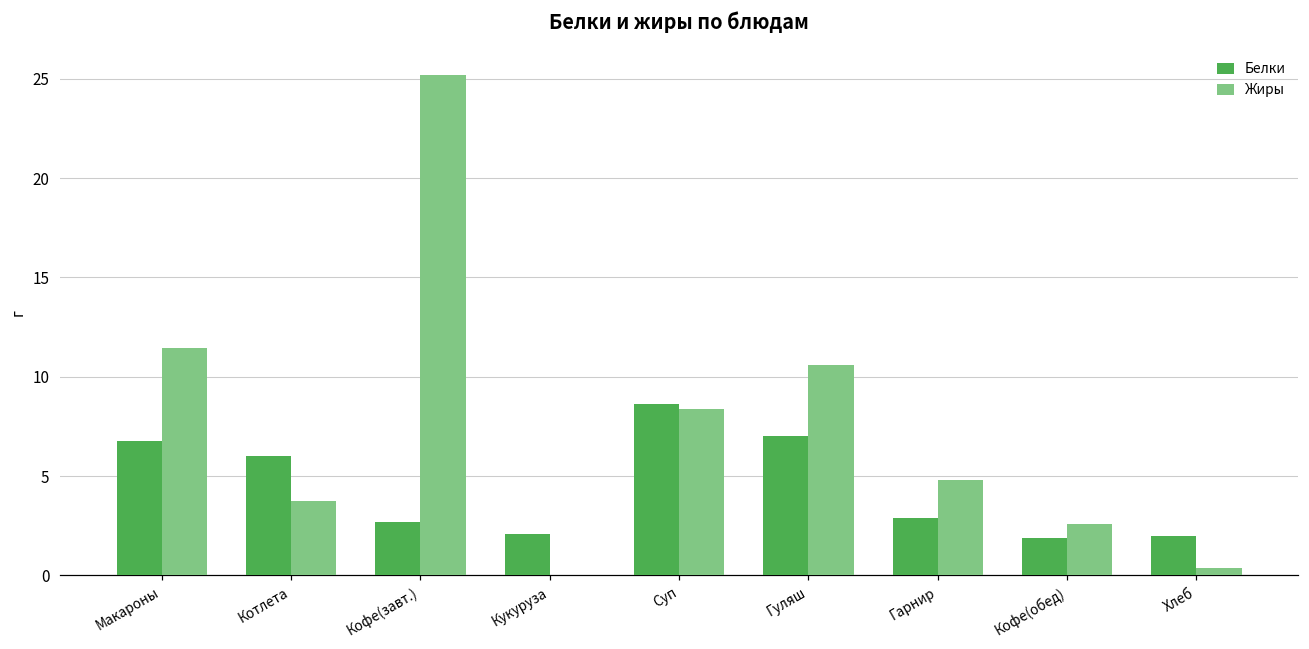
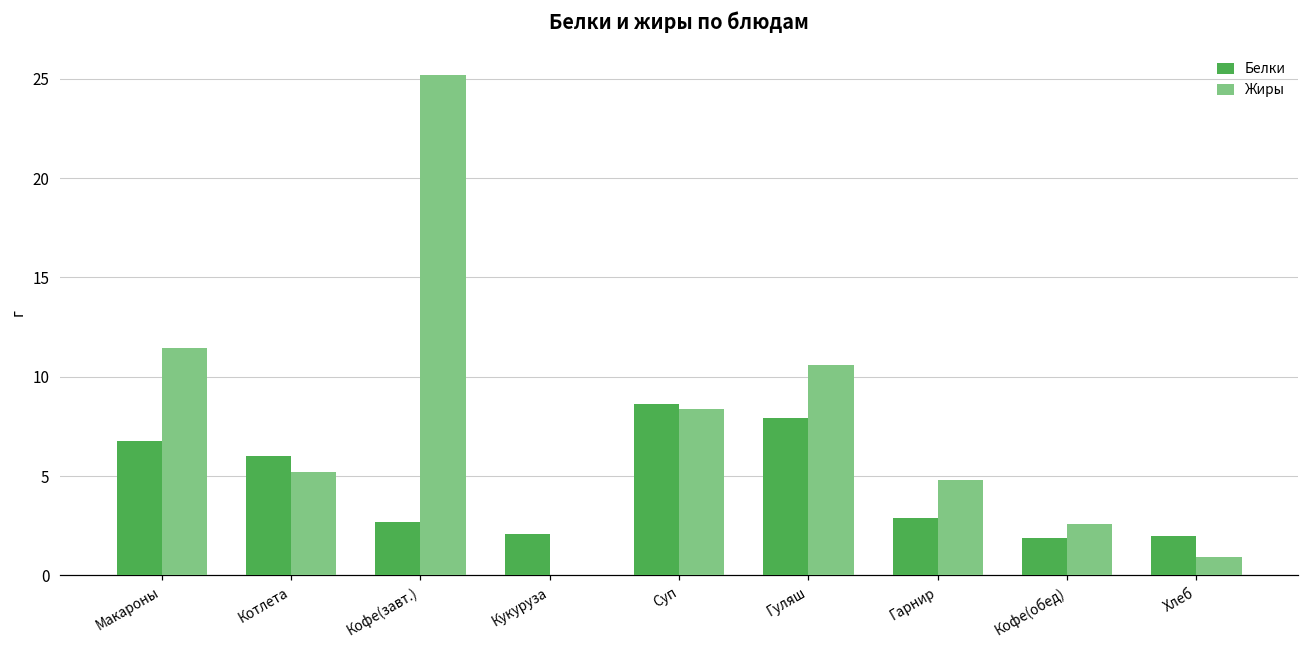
  {
    "Белки": {
      "Макароны": 6.8,
      "Котлета": 6.0,
      "Кофе(завт.)": 2.7,
      "Кукуруза": 2.1,
      "Суп": 8.6,
-     "Гуляш": 7.0,
+     "Гуляш": 7.9,
      "Гарнир": 2.9,
      "Кофе(обед)": 1.9,
      "Хлеб": 2.0
    },
    "Жиры": {
      "Макароны": 11.4,
-     "Котлета": 3.8,
+     "Котлета": 5.2,
      "Кофе(завт.)": 25.2,
      "Кукуруза": 0.0,
      "Суп": 8.4,
      "Гуляш": 10.6,
      "Гарнир": 4.8,
      "Кофе(обед)": 2.6,
-     "Хлеб": 0.4
+     "Хлеб": 0.9
    }
  }
